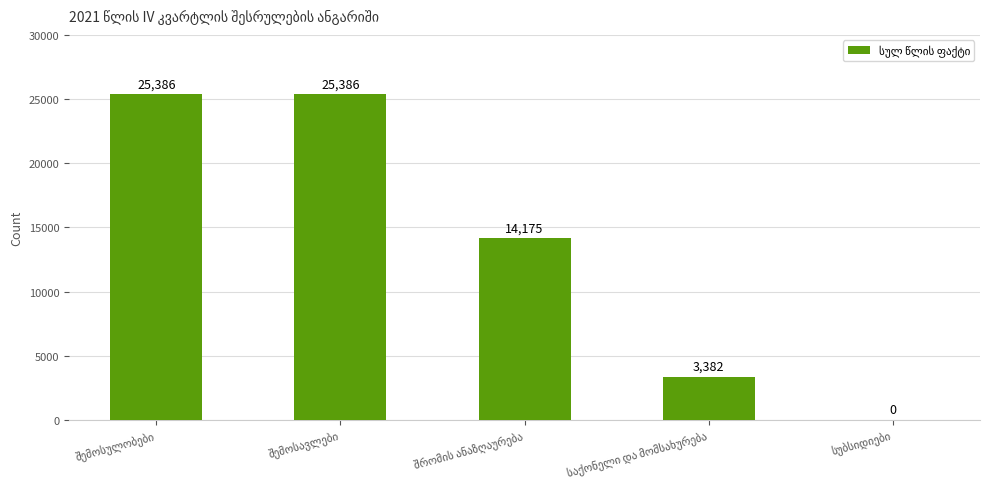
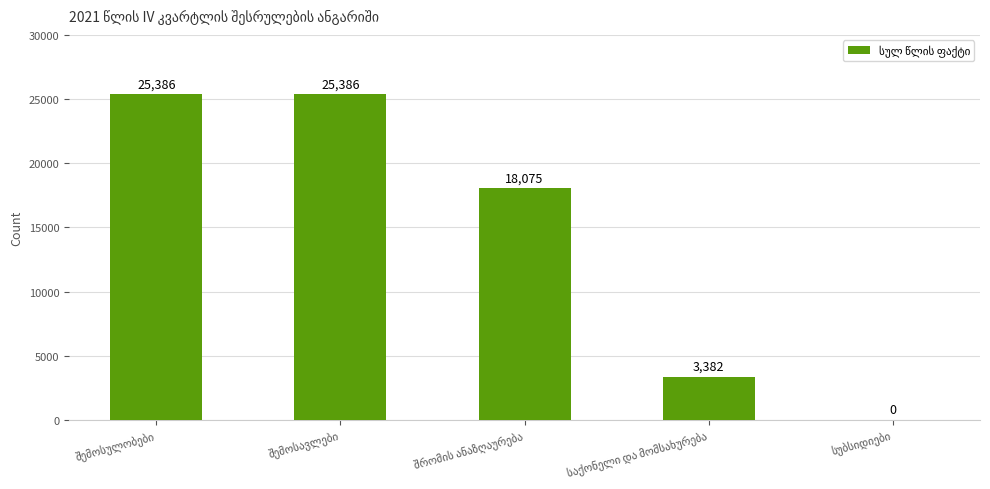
  {
    "შემოსულობები": "25,386",
    "შემოსავლები": "25,386",
-   "შრომის ანაზღაურება": "14,175",
+   "შრომის ანაზღაურება": "18,075",
    "საქონელი და მომსახურება": "3,382",
    "სუბსიდიები": "0"
  }
